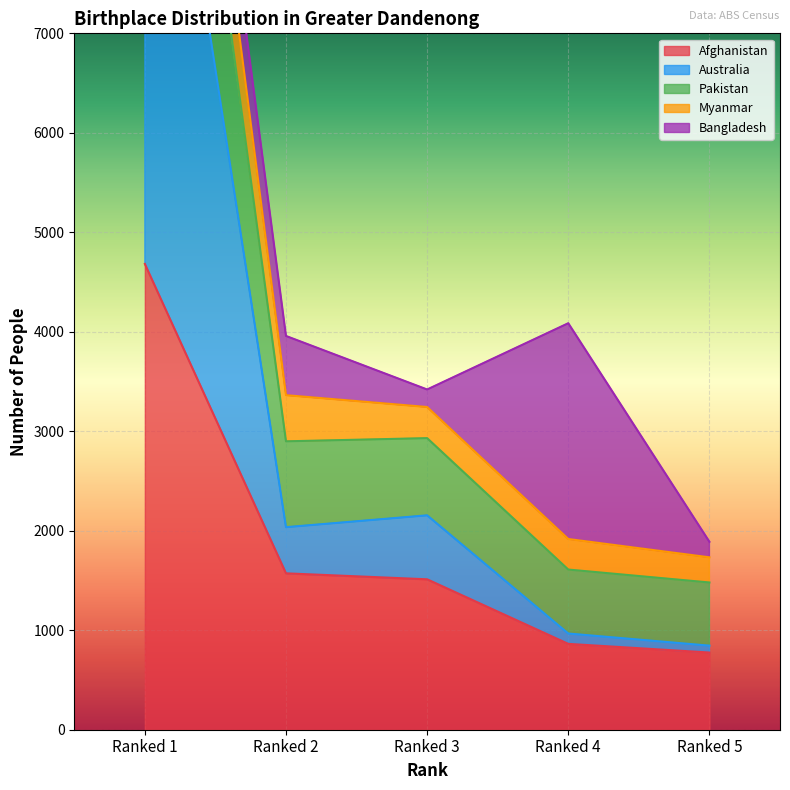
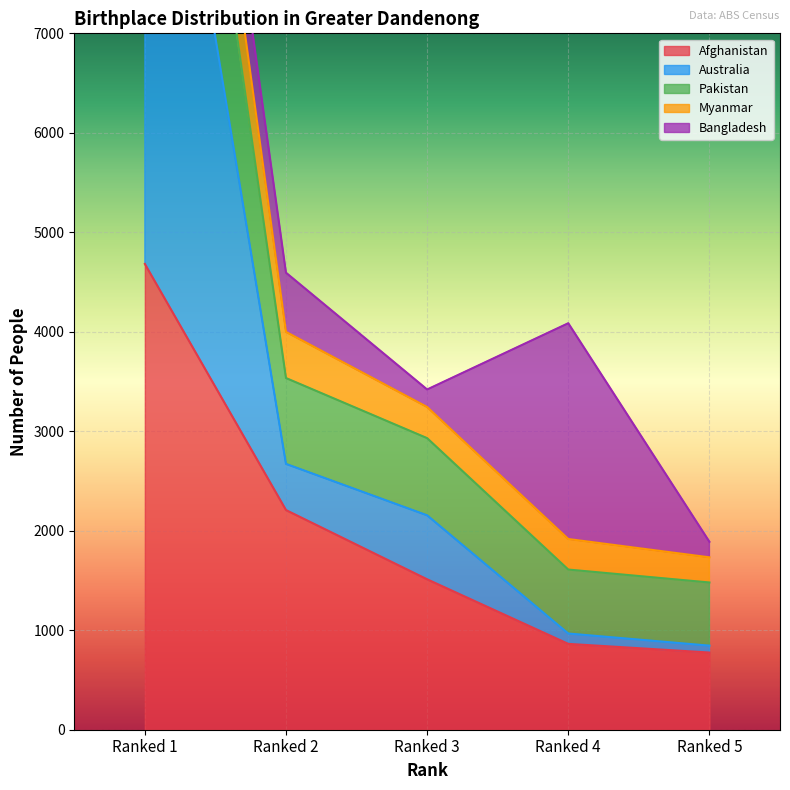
  {
    "Afghanistan": {
      "Ranked 1": 4700,
-     "Ranked 2": 1600,
+     "Ranked 2": 2200,
      "Ranked 3": 1500,
      "Ranked 4": 900,
      "Ranked 5": 800
    },
    "Australia": {
      "Ranked 2": 500,
      "Ranked 3": 600,
      "Ranked 4": 100,
      "Ranked 5": 100
    },
    "Pakistan": {
      "Ranked 2": 900,
      "Ranked 3": 800,
      "Ranked 4": 600,
      "Ranked 5": 600
    },
    "Myanmar": {
      "Ranked 2": 500,
      "Ranked 3": 300,
      "Ranked 4": 300,
      "Ranked 5": 300
    },
    "Bangladesh": {
      "Ranked 2": 600,
      "Ranked 3": 200,
      "Ranked 4": 2200,
      "Ranked 5": 200
    }
  }
